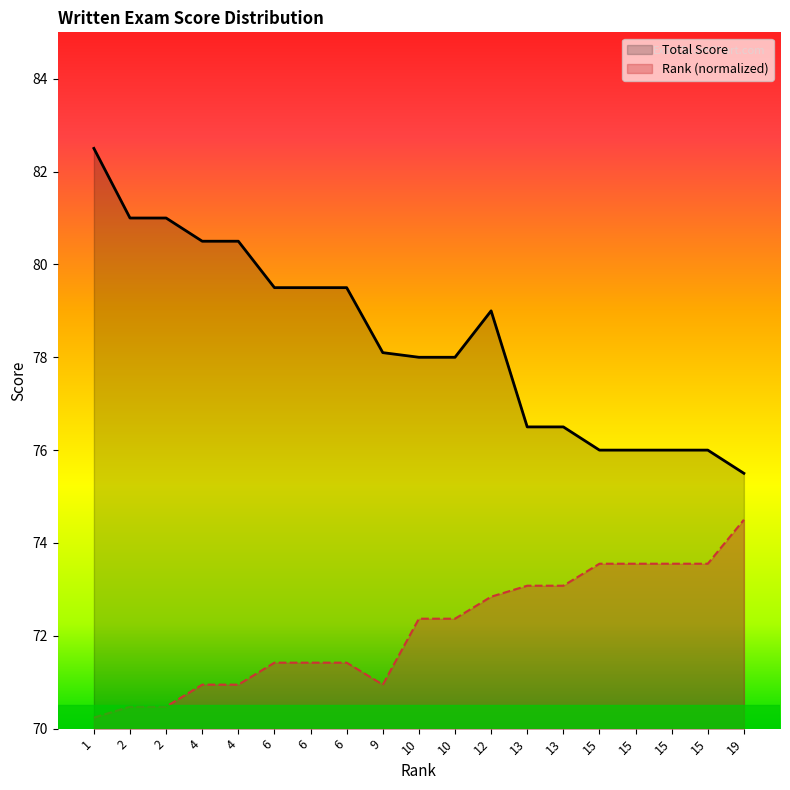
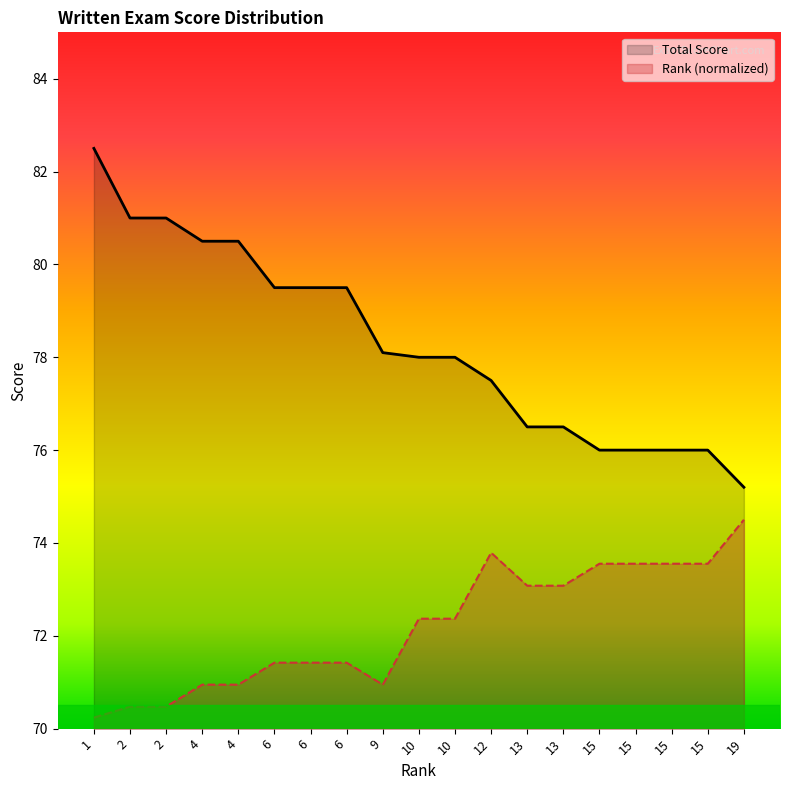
  {
    "Total Score": {
      "1": 82.5,
      "9": 78.1,
-     "12": 79.0,
-     "19": 75.5
+     "12": 77.5,
+     "19": 75.2
    },
    "Rank (normalized)": {
      "9": 70.9,
-     "12": 72.8,
+     "12": 73.8,
      "19": 74.5
    }
  }
